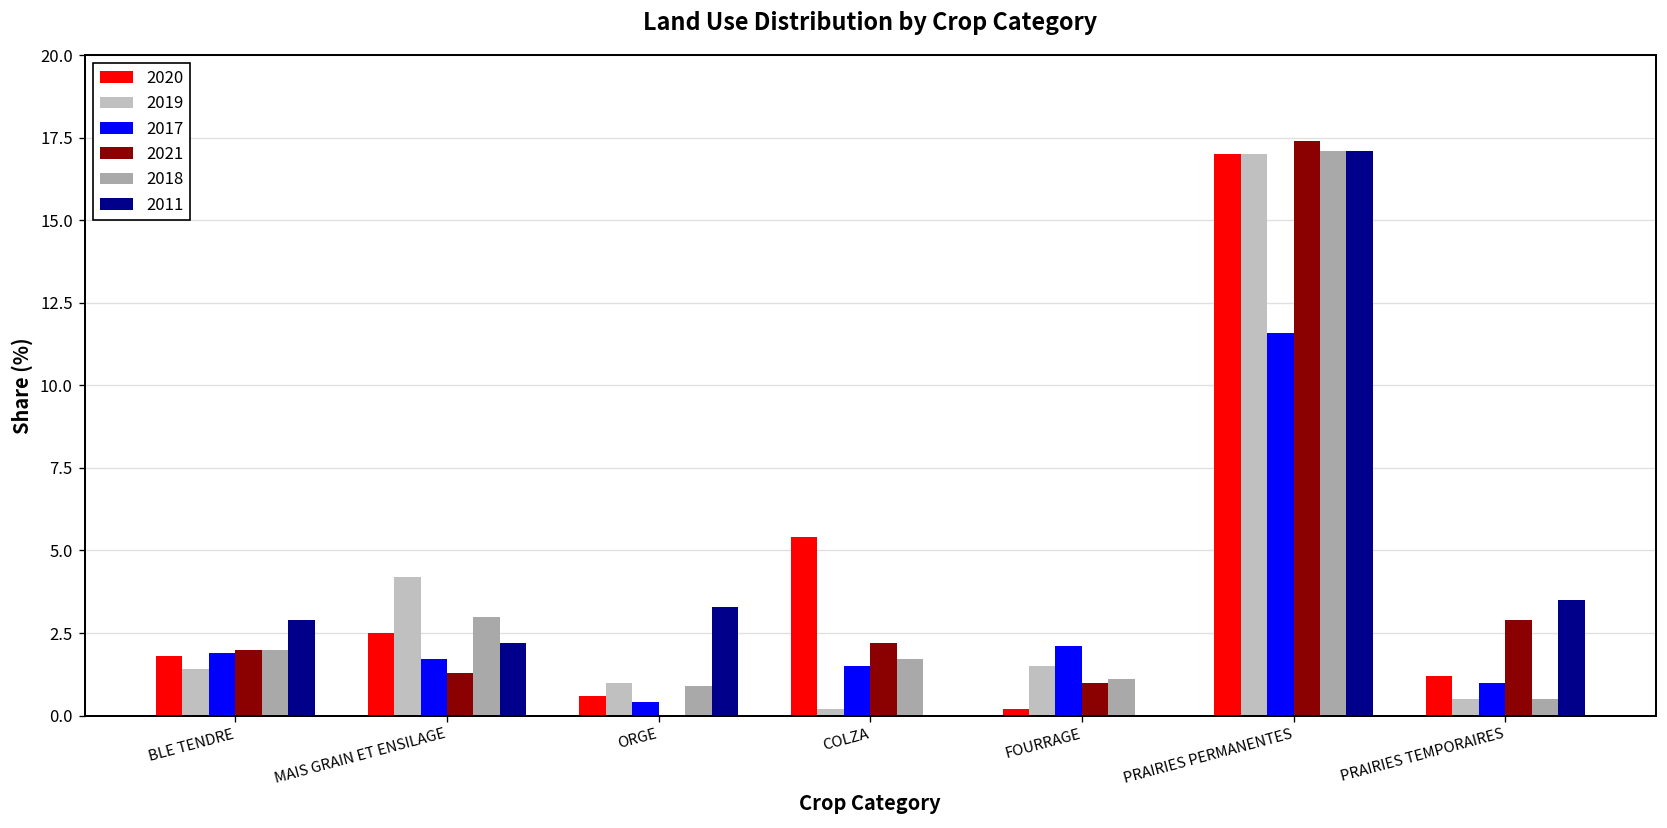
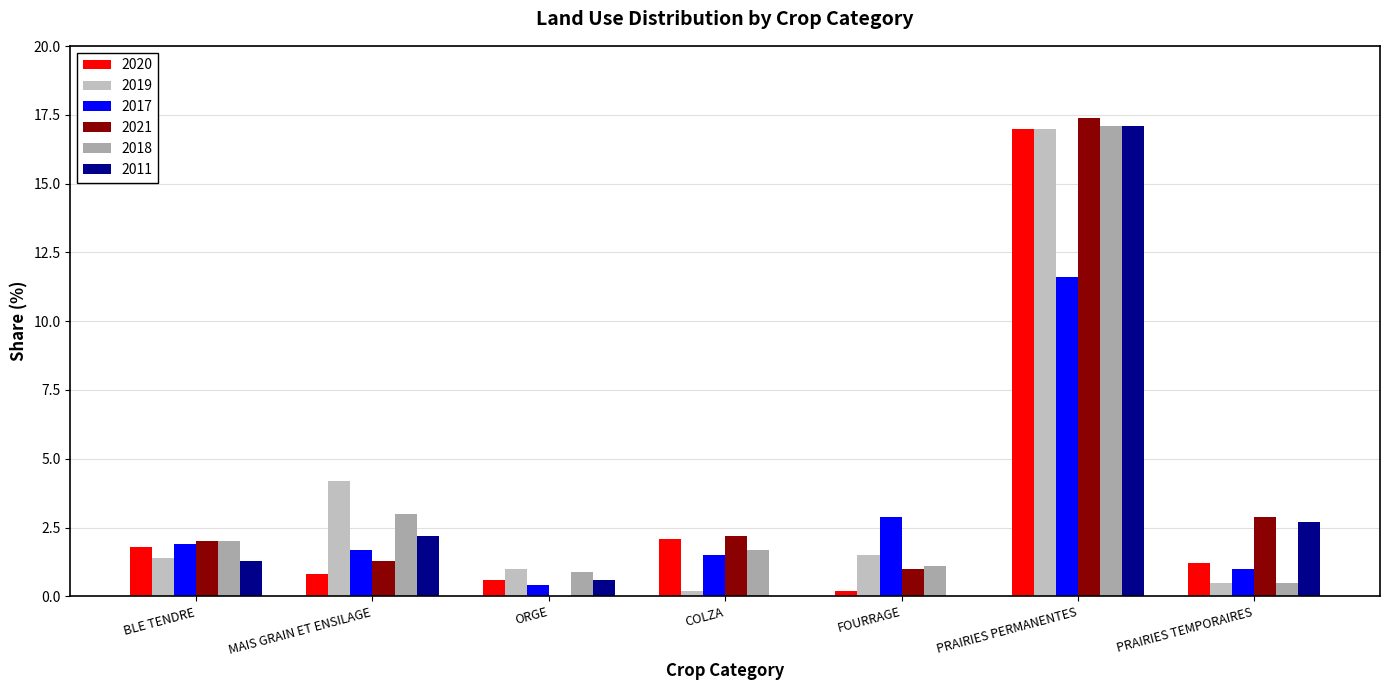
  {
    "2020": {
      "BLE TENDRE": 1.8,
-     "MAIS GRAIN ET ENSILAGE": 2.5,
+     "MAIS GRAIN ET ENSILAGE": 0.8,
      "ORGE": 0.6,
-     "COLZA": 5.4,
+     "COLZA": 2.1,
      "FOURRAGE": 0.2,
      "PRAIRIES PERMANENTES": 17.0,
      "PRAIRIES TEMPORAIRES": 1.2
    },
    "2017": {
      "BLE TENDRE": 1.9,
      "MAIS GRAIN ET ENSILAGE": 1.7,
      "ORGE": 0.4,
      "COLZA": 1.5,
-     "FOURRAGE": 2.1,
+     "FOURRAGE": 2.9,
      "PRAIRIES PERMANENTES": 11.6,
      "PRAIRIES TEMPORAIRES": 1.0
    },
    "2021": {
      "BLE TENDRE": 2.0,
      "MAIS GRAIN ET ENSILAGE": 1.3,
      "ORGE": 0.0,
      "COLZA": 2.2,
      "FOURRAGE": 1.0,
      "PRAIRIES PERMANENTES": 17.4,
      "PRAIRIES TEMPORAIRES": 2.9
    },
    "2011": {
-     "BLE TENDRE": 2.9,
+     "BLE TENDRE": 1.3,
      "MAIS GRAIN ET ENSILAGE": 2.2,
-     "ORGE": 3.3,
+     "ORGE": 0.6,
      "COLZA": 0.0,
      "FOURRAGE": 0.0,
      "PRAIRIES PERMANENTES": 17.1,
-     "PRAIRIES TEMPORAIRES": 3.5
+     "PRAIRIES TEMPORAIRES": 2.7
    }
  }
